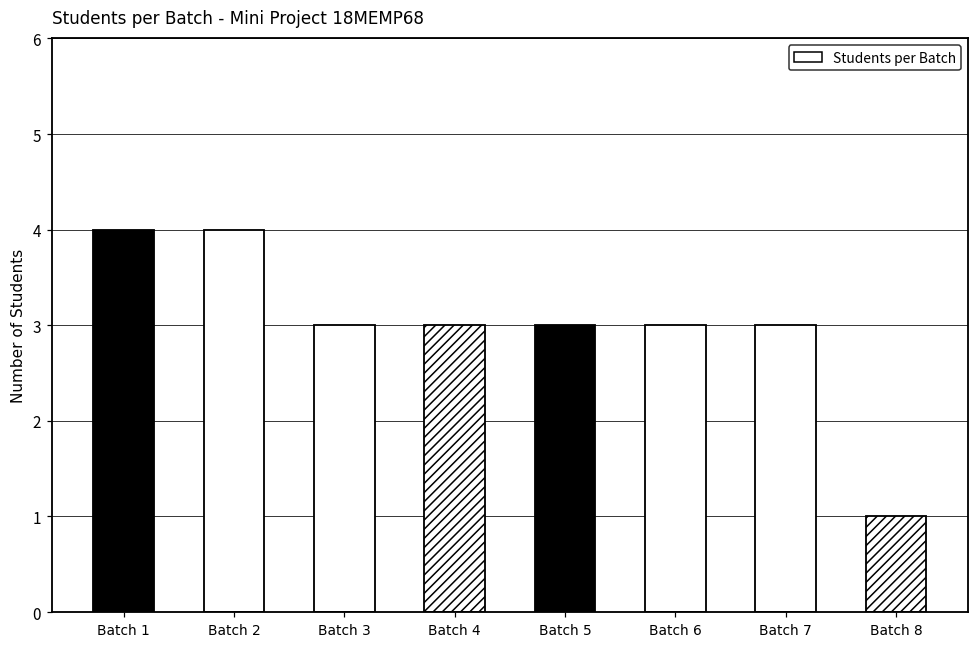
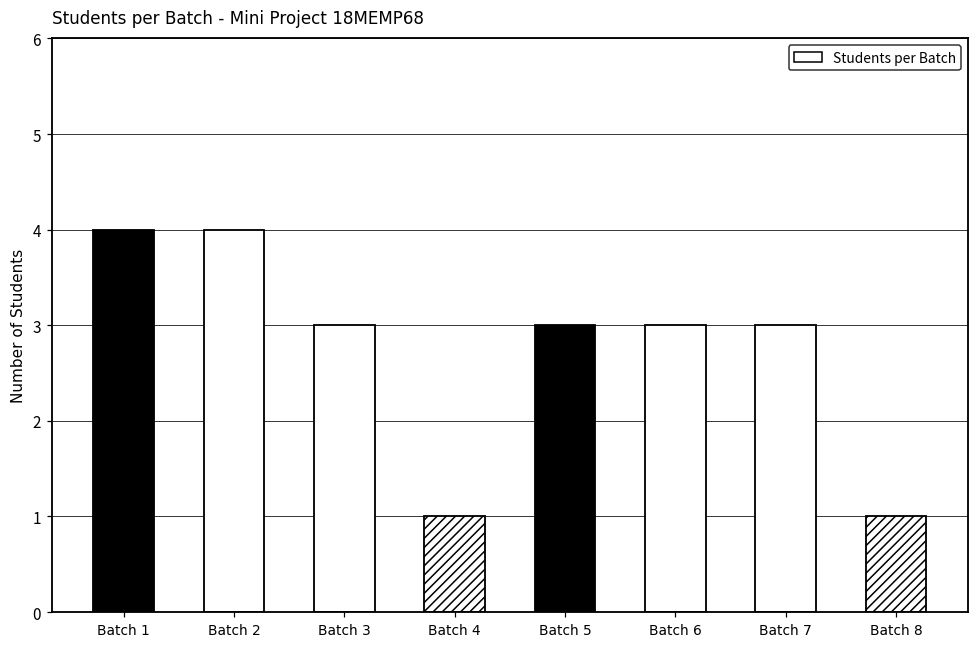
  {
    "Batch 1": 4,
    "Batch 2": 4,
    "Batch 3": 3,
-   "Batch 4": 3,
+   "Batch 4": 1,
    "Batch 5": 3,
    "Batch 6": 3,
    "Batch 7": 3,
    "Batch 8": 1
  }
